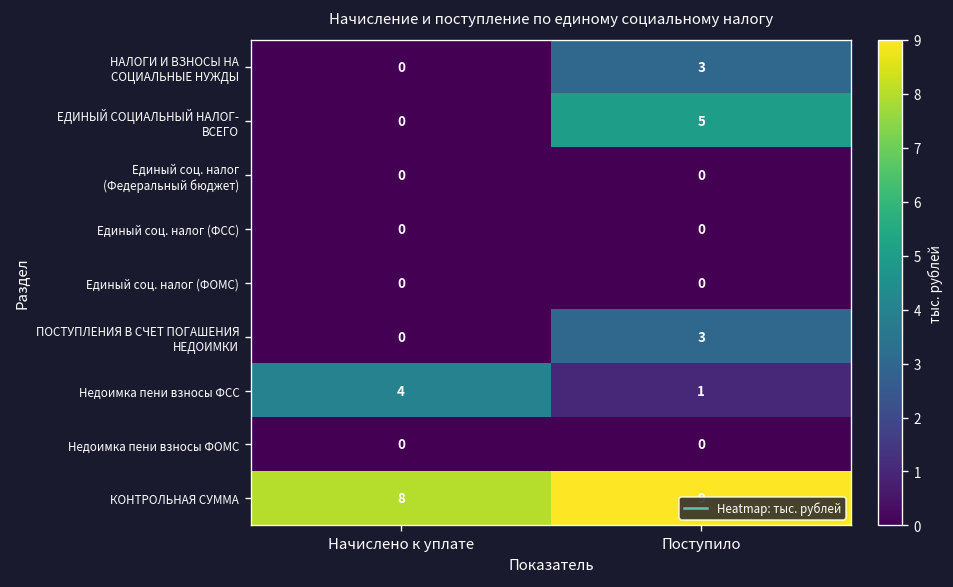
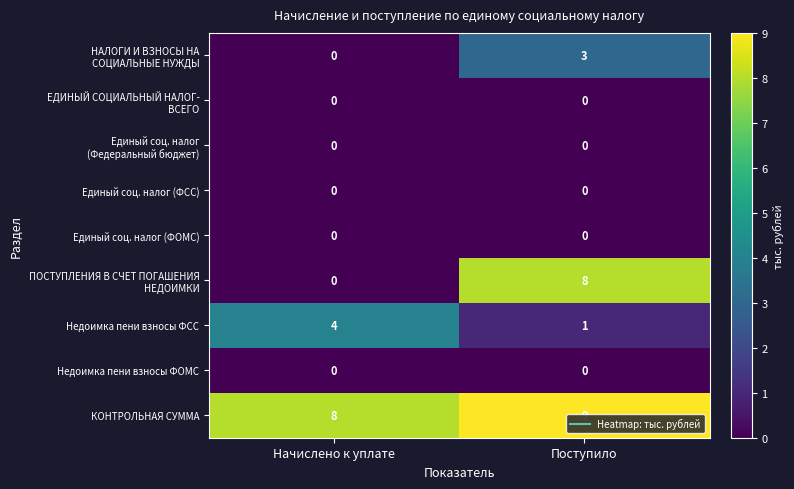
  {
    "НАЛОГИ И ВЗНОСЫ НА СОЦИАЛЬНЫЕ НУЖДЫ": {
      "Начислено к уплате": 0,
      "Поступило": 3
    },
    "ЕДИНЫЙ СОЦИАЛЬНЫЙ НАЛОГ- ВСЕГО": {
      "Начислено к уплате": 0,
-     "Поступило": 5
+     "Поступило": 0
    },
    "Единый соц. налог (Федеральный бюджет)": {
      "Начислено к уплате": 0,
      "Поступило": 0
    },
    "Единый соц. налог (ФСС)": {
      "Начислено к уплате": 0,
      "Поступило": 0
    },
    "Единый соц. налог (ФОМС)": {
      "Начислено к уплате": 0,
      "Поступило": 0
    },
    "ПОСТУПЛЕНИЯ В СЧЕТ ПОГАШЕНИЯ НЕДОИМКИ": {
      "Начислено к уплате": 0,
-     "Поступило": 3
+     "Поступило": 8
    },
    "Недоимка пени взносы ФСС": {
      "Начислено к уплате": 4,
      "Поступило": 1
    },
    "Недоимка пени взносы ФОМС": {
      "Начислено к уплате": 0,
      "Поступило": 0
    },
    "КОНТРОЛЬНАЯ СУММА": {
      "Начислено к уплате": 8
    }
  }
